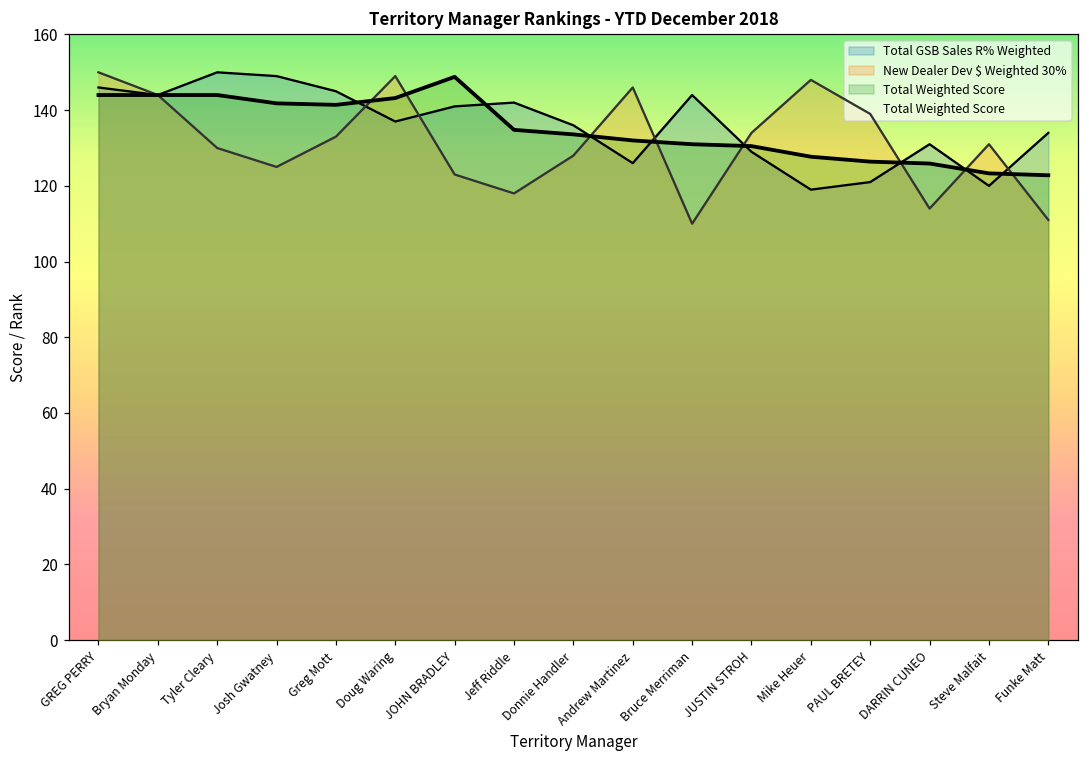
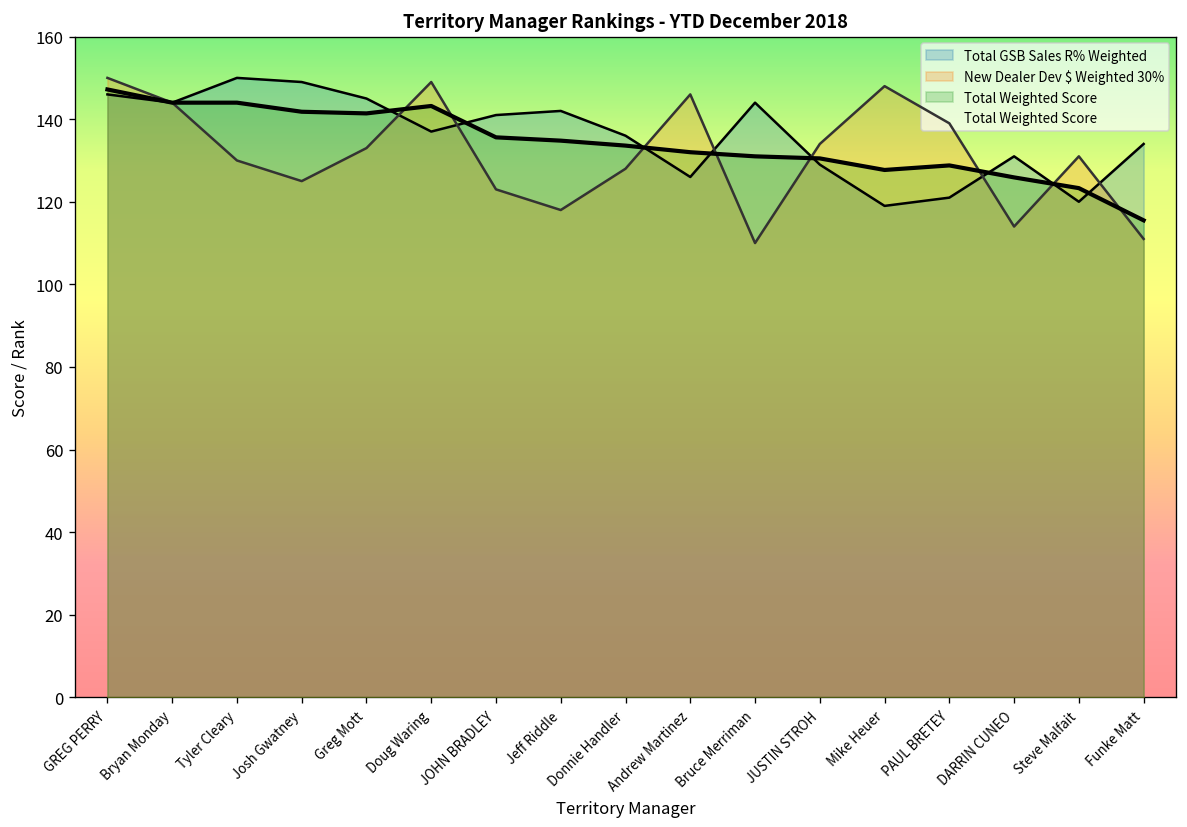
  {
    "Total GSB Sales R% Weighted": {
      "GREG PERRY": 146,
      "Tyler Cleary": 150,
      "Josh Gwatney": 149,
      "Greg Mott": 145,
      "Doug Waring": 137,
      "JOHN BRADLEY": 141,
      "Jeff Riddle": 142,
      "Donnie Handler": 136,
      "Andrew Martinez": 126,
      "Bruce Merriman": 144,
      "JUSTIN STROH": 129,
      "Mike Heuer": 119,
      "PAUL BRETEY": 121,
      "DARRIN CUNEO": 131,
      "Steve Malfait": 120,
      "Funke Matt": 134
    },
    "New Dealer Dev $ Weighted 30%": {
      "GREG PERRY": 150,
      "Tyler Cleary": 130,
      "Josh Gwatney": 125,
      "Greg Mott": 133,
      "Doug Waring": 149,
      "JOHN BRADLEY": 123,
      "Jeff Riddle": 118,
      "Donnie Handler": 128,
      "Andrew Martinez": 146,
      "Bruce Merriman": 110,
      "JUSTIN STROH": 134,
      "Mike Heuer": 148,
      "PAUL BRETEY": 139,
      "DARRIN CUNEO": 114,
      "Steve Malfait": 131,
      "Funke Matt": 111
    },
    "Total Weighted Score": {
-     "GREG PERRY": 144,
+     "GREG PERRY": 147,
      "Tyler Cleary": 144,
      "Josh Gwatney": 142,
      "Greg Mott": 141,
      "Doug Waring": 143,
-     "JOHN BRADLEY": 149,
+     "JOHN BRADLEY": 136,
      "Jeff Riddle": 135,
      "Donnie Handler": 134,
      "Andrew Martinez": 132,
      "Bruce Merriman": 131,
      "JUSTIN STROH": 131,
      "Mike Heuer": 128,
-     "PAUL BRETEY": 126,
+     "PAUL BRETEY": 129,
      "DARRIN CUNEO": 126,
      "Steve Malfait": 123,
-     "Funke Matt": 123
+     "Funke Matt": 116
    }
  }
